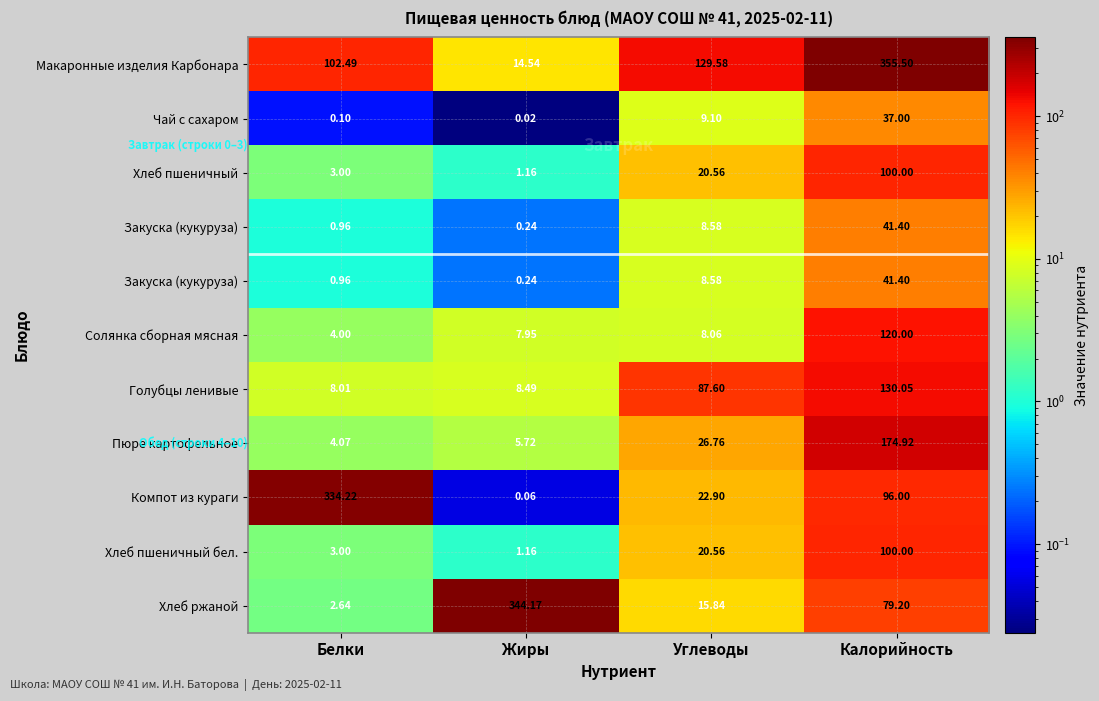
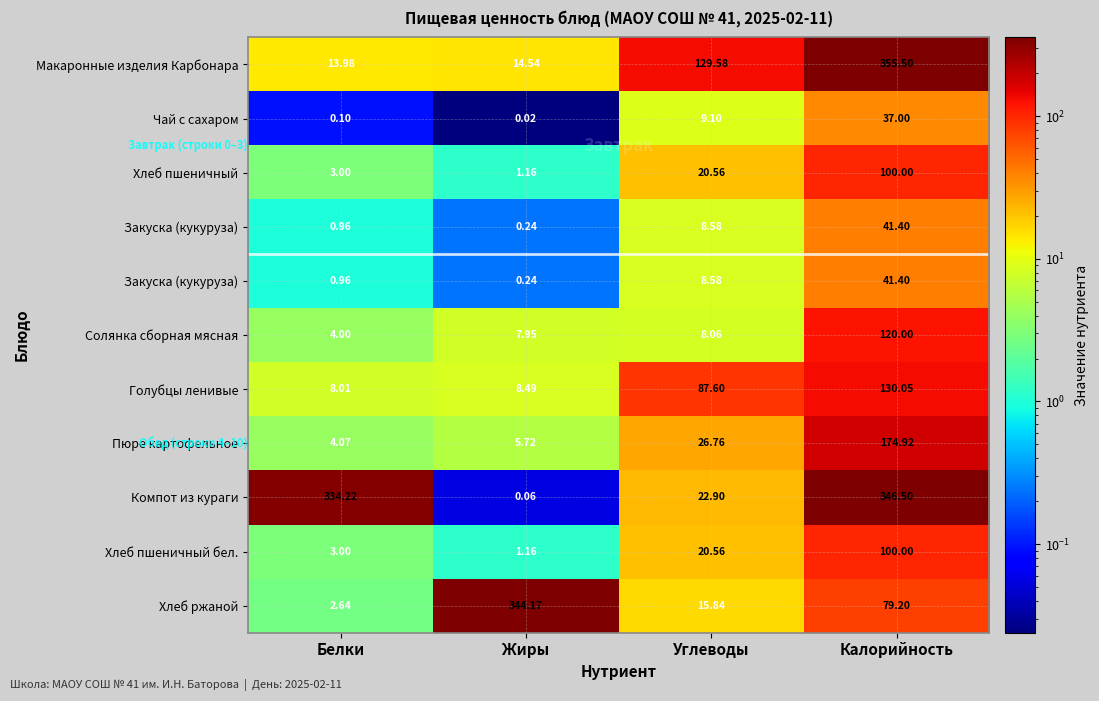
  {
    "Макаронные изделия Карбонара": {
-     "Белки": 102.49,
+     "Белки": 13.98,
      "Жиры": 14.54,
      "Углеводы": 129.58,
      "Калорийность": 355.50
    },
    "Чай с сахаром": {
      "Белки": 0.10,
      "Жиры": 0.02,
      "Калорийность": 37.00
    },
    "Хлеб пшеничный": {
      "Белки": 3.00,
      "Жиры": 1.16,
      "Калорийность": 100.00
    },
    "Солянка сборная мясная": {
      "Белки": 4.00,
      "Жиры": 7.95,
      "Углеводы": 8.06,
      "Калорийность": 120.00
    },
    "Голубцы ленивые": {
      "Белки": 8.01,
      "Жиры": 8.49,
      "Углеводы": 87.60,
      "Калорийность": 130.05
    },
    "Пюре картофельное": {
      "Белки": 4.07,
      "Жиры": 5.72,
      "Углеводы": 26.76,
      "Калорийность": 174.92
    },
    "Компот из кураги": {
      "Белки": 334.22,
      "Жиры": 0.06,
      "Углеводы": 22.90,
-     "Калорийность": 96.00
+     "Калорийность": 346.50
    },
    "Хлеб пшеничный бел.": {
      "Белки": 3.00,
      "Жиры": 1.16,
      "Углеводы": 20.56,
      "Калорийность": 100.00
    },
    "Хлеб ржаной": {
      "Белки": 2.64,
      "Жиры": 344.17,
      "Углеводы": 15.84,
      "Калорийность": 79.20
    }
  }
